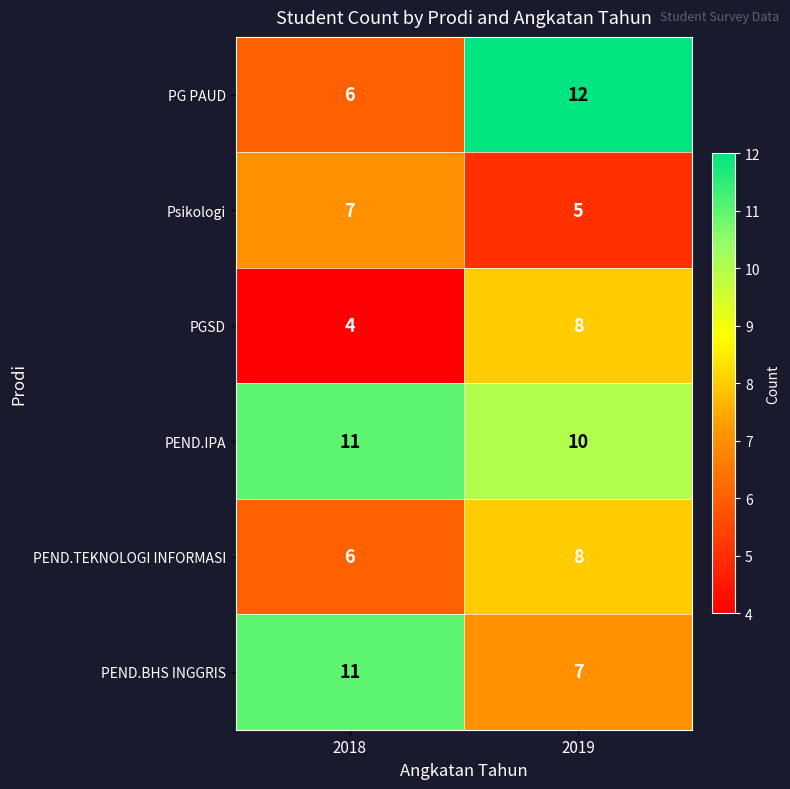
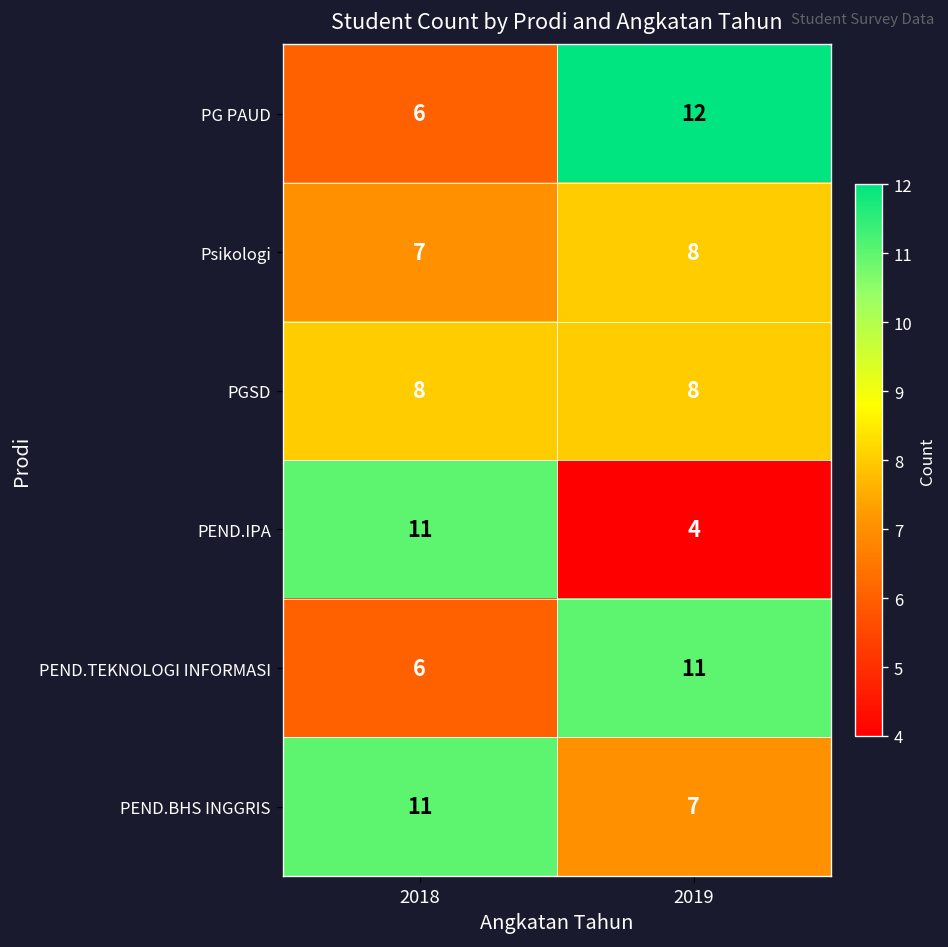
  {
    "PG PAUD": {
      "2018": 6,
      "2019": 12
    },
    "Psikologi": {
      "2018": 7,
-     "2019": 5
+     "2019": 8
    },
    "PGSD": {
-     "2018": 4,
+     "2018": 8,
      "2019": 8
    },
    "PEND.IPA": {
      "2018": 11,
-     "2019": 10
+     "2019": 4
    },
    "PEND.TEKNOLOGI INFORMASI": {
      "2018": 6,
-     "2019": 8
+     "2019": 11
    },
    "PEND.BHS INGGRIS": {
      "2018": 11,
      "2019": 7
    }
  }
